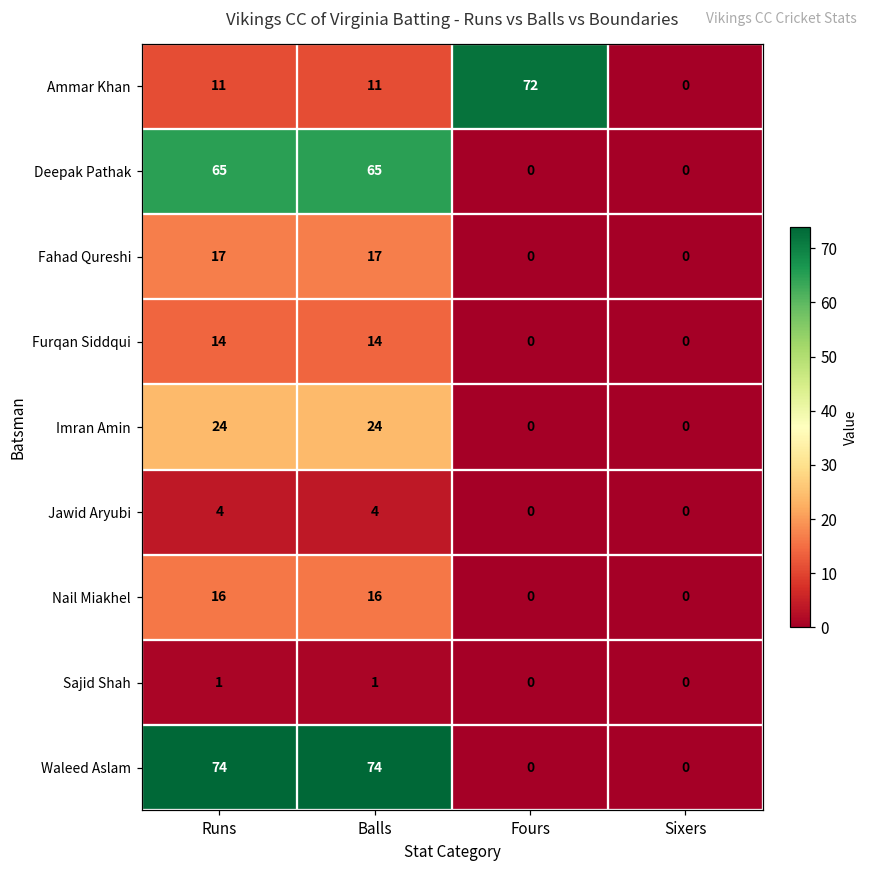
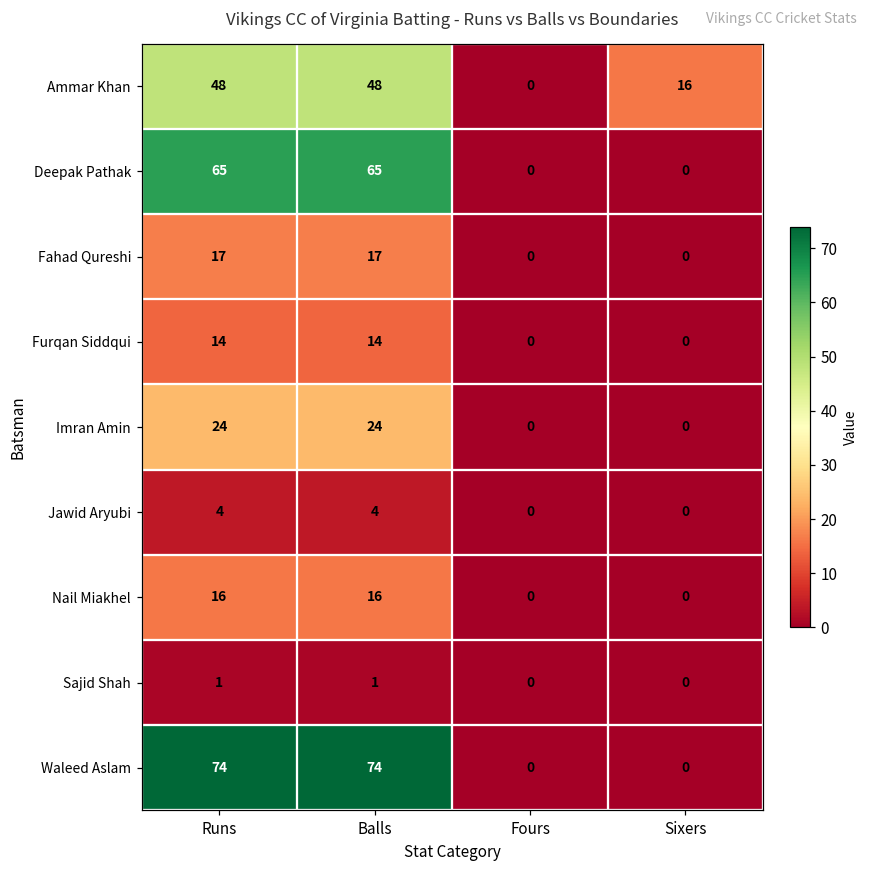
  {
    "Ammar Khan": {
-     "Runs": 11,
-     "Balls": 11,
-     "Fours": 72,
-     "Sixers": 0
+     "Runs": 48,
+     "Balls": 48,
+     "Fours": 0,
+     "Sixers": 16
    },
    "Deepak Pathak": {
      "Runs": 65,
      "Balls": 65,
      "Fours": 0,
      "Sixers": 0
    },
    "Fahad Qureshi": {
      "Runs": 17,
      "Balls": 17,
      "Fours": 0,
      "Sixers": 0
    },
    "Furqan Siddqui": {
      "Runs": 14,
      "Balls": 14,
      "Fours": 0,
      "Sixers": 0
    },
    "Imran Amin": {
      "Runs": 24,
      "Balls": 24,
      "Fours": 0,
      "Sixers": 0
    },
    "Jawid Aryubi": {
      "Runs": 4,
      "Balls": 4,
      "Fours": 0,
      "Sixers": 0
    },
    "Nail Miakhel": {
      "Runs": 16,
      "Balls": 16,
      "Fours": 0,
      "Sixers": 0
    },
    "Sajid Shah": {
      "Runs": 1,
      "Balls": 1,
      "Fours": 0,
      "Sixers": 0
    },
    "Waleed Aslam": {
      "Runs": 74,
      "Balls": 74,
      "Fours": 0,
      "Sixers": 0
    }
  }
